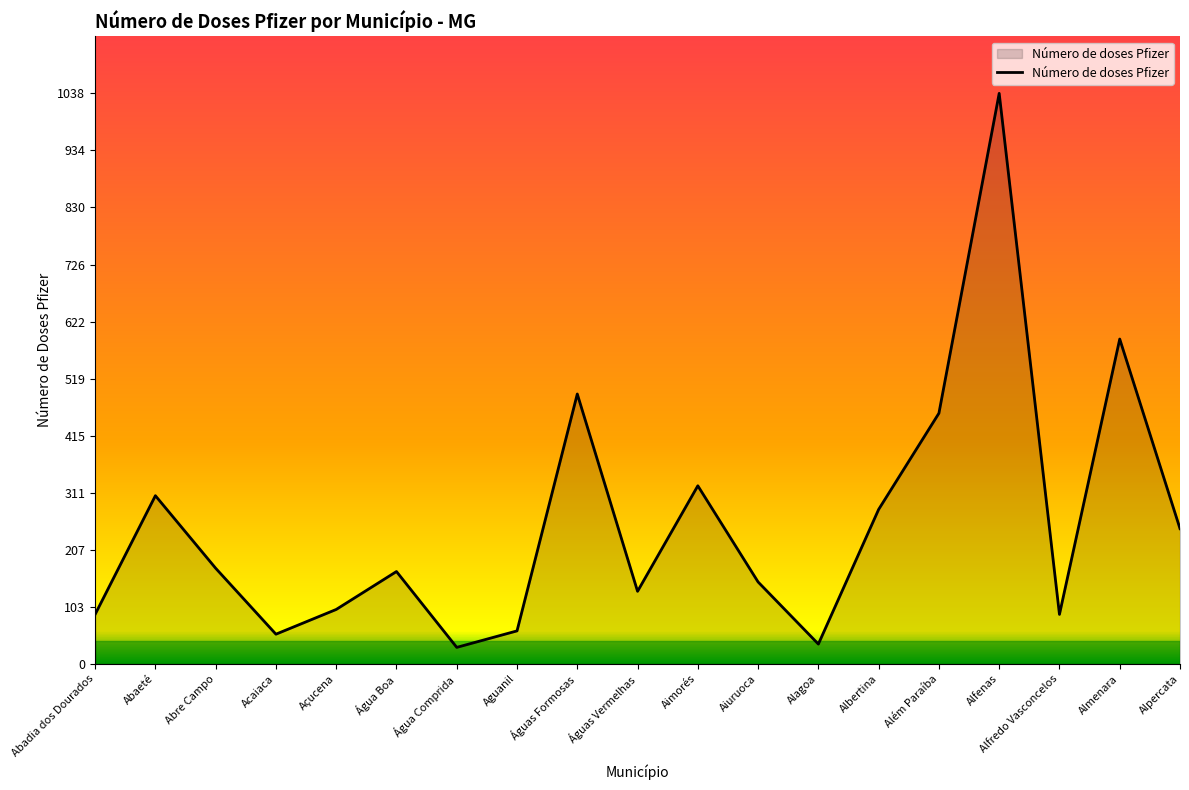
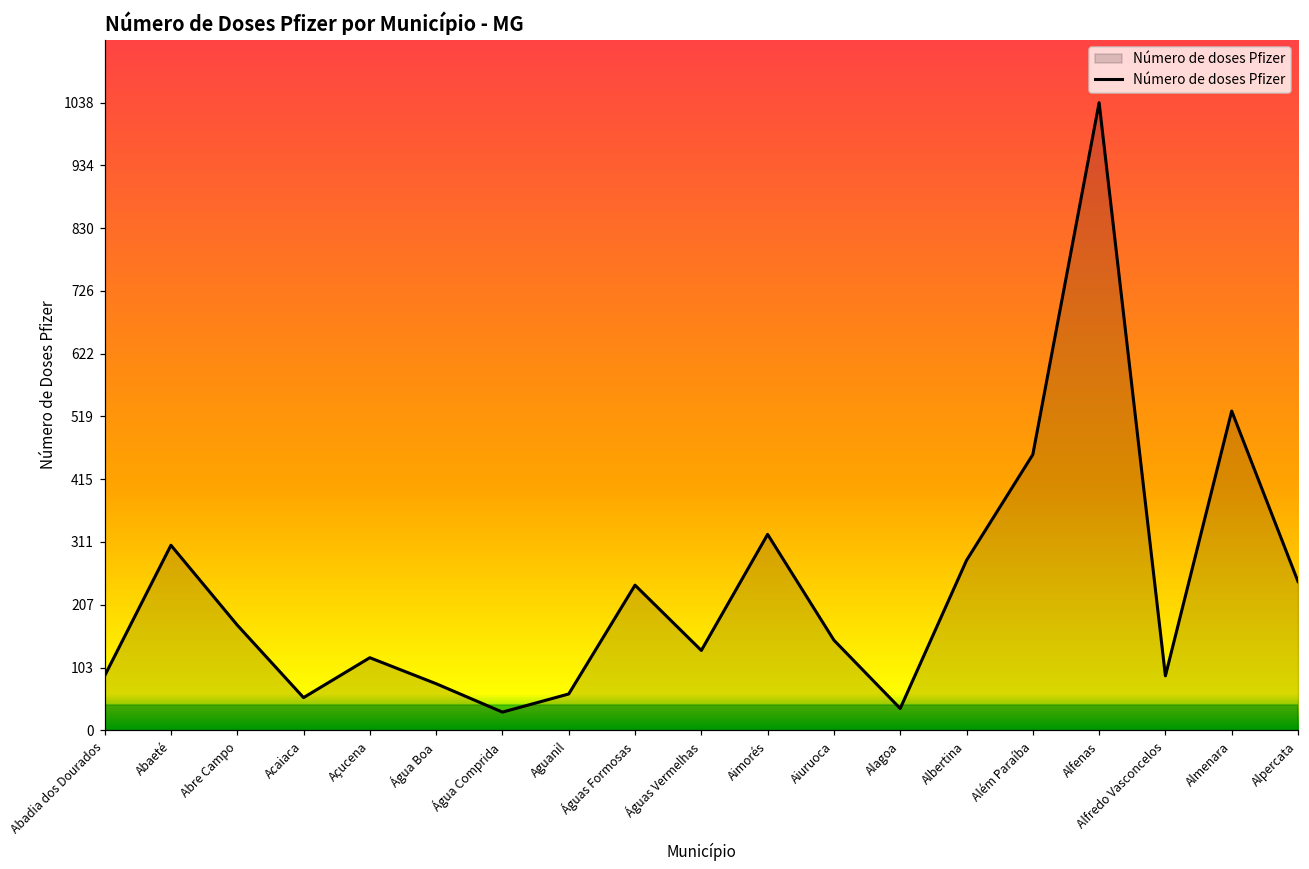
  {
    "Abadia dos Dourados": 90,
    "Abaeté": 310,
    "Abre Campo": 170,
    "Acaiaca": 50,
-   "Açucena": 100,
-   "Água Boa": 170,
+   "Açucena": 120,
+   "Água Boa": 80,
    "Aguanil": 60,
-   "Águas Formosas": 490,
+   "Águas Formosas": 240,
    "Águas Vermelhas": 130,
    "Aimorés": 320,
    "Aiuruoca": 150,
    "Albertina": 280,
    "Além Paraíba": 460,
    "Alfenas": 1040,
    "Alfredo Vasconcelos": 90,
-   "Almenara": 590,
+   "Almenara": 530,
    "Alpercata": 250
  }
